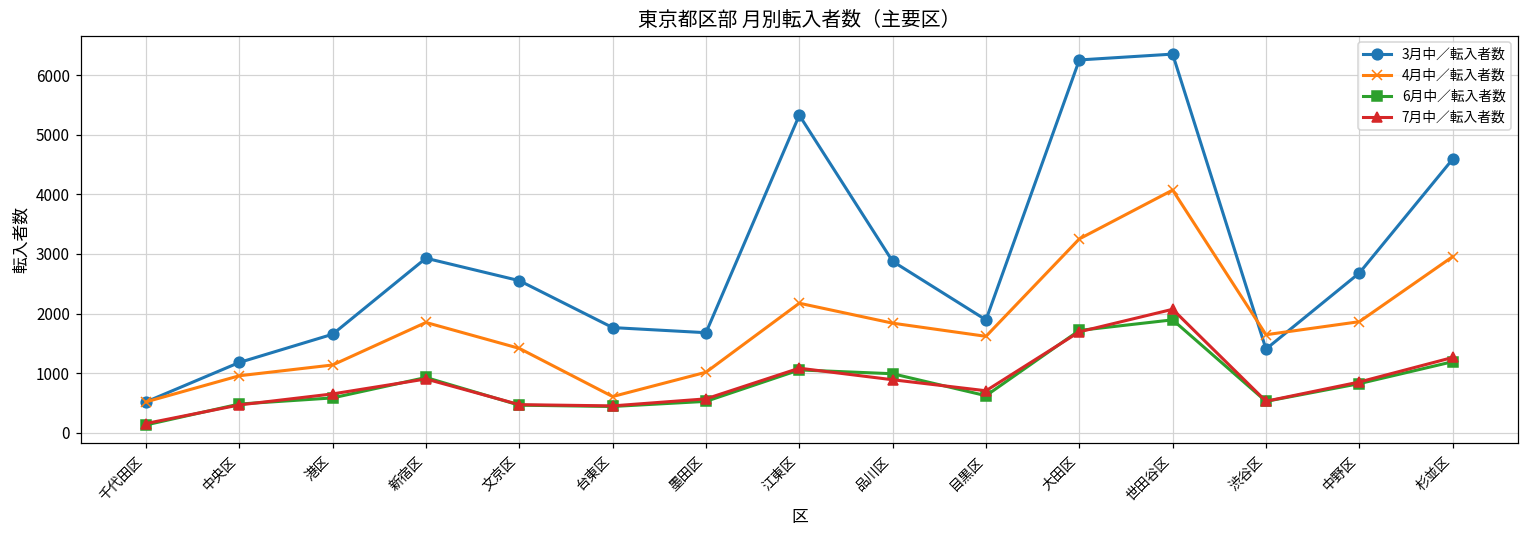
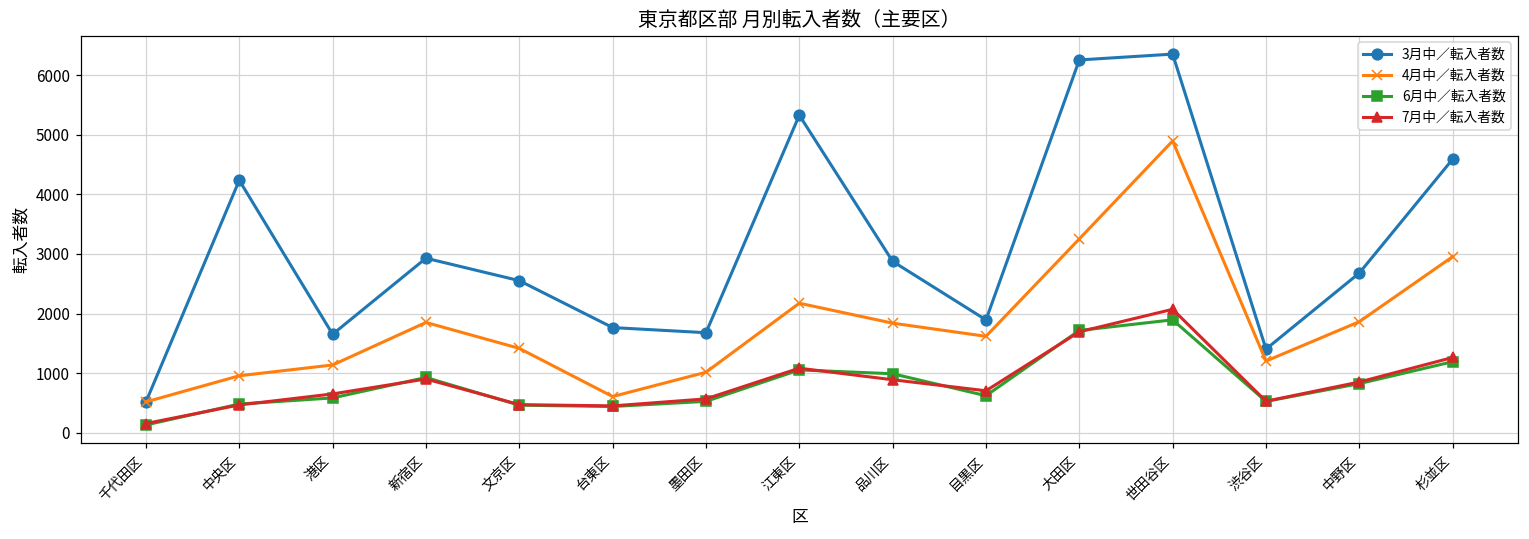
  {
    "3月中／転入者数": {
-     "中央区": 1200,
+     "中央区": 4200,
      "港区": 1700,
      "新宿区": 2900,
      "文京区": 2600,
      "台東区": 1800,
      "墨田区": 1700,
      "江東区": 5300,
      "品川区": 2900,
      "目黒区": 1900,
      "大田区": 6300,
      "世田谷区": 6400,
      "渋谷区": 1400,
      "中野区": 2700,
      "杉並区": 4600
    },
    "4月中／転入者数": {
      "中央区": 1000,
      "港区": 1100,
      "新宿区": 1900,
      "文京区": 1400,
      "台東区": 600,
      "墨田区": 1000,
      "江東区": 2200,
      "品川区": 1800,
      "目黒区": 1600,
      "大田区": 3300,
-     "世田谷区": 4100,
-     "渋谷区": 1600,
+     "世田谷区": 4900,
+     "渋谷区": 1200,
      "中野区": 1900,
      "杉並区": 3000
    },
    "6月中／転入者数": {
      "港区": 600,
      "品川区": 1000,
      "目黒区": 600,
      "世田谷区": 1900,
      "杉並区": 1200
    },
    "7月中／転入者数": {
      "港区": 700,
      "品川区": 900,
      "目黒区": 700,
      "世田谷区": 2100,
      "杉並区": 1300
    }
  }
